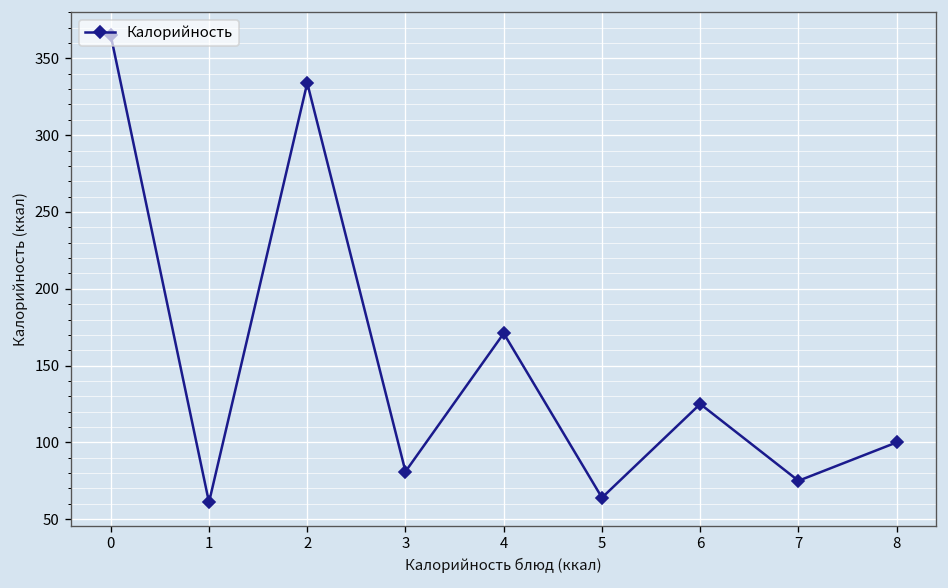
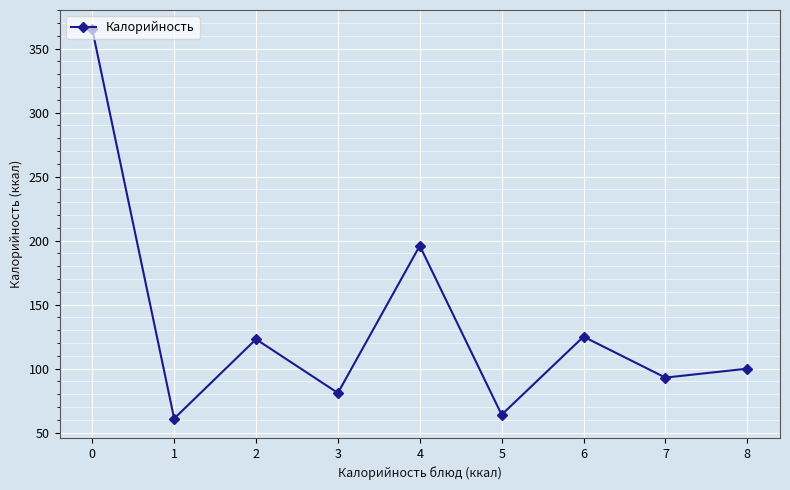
  {
    "1": 61,
-   "2": 334,
+   "2": 123,
    "3": 81,
-   "4": 171,
+   "4": 196,
    "5": 64,
    "6": 125,
-   "7": 75,
+   "7": 93,
    "8": 100
  }
